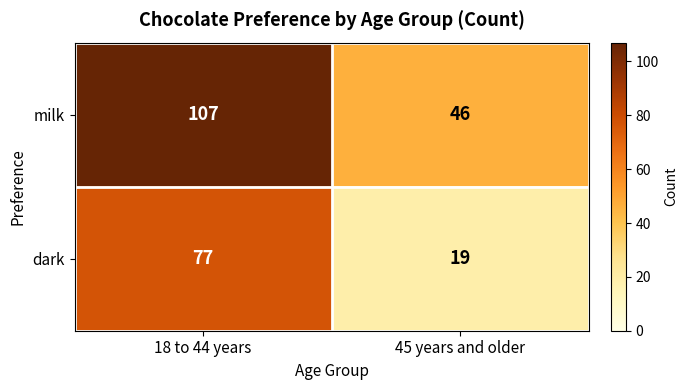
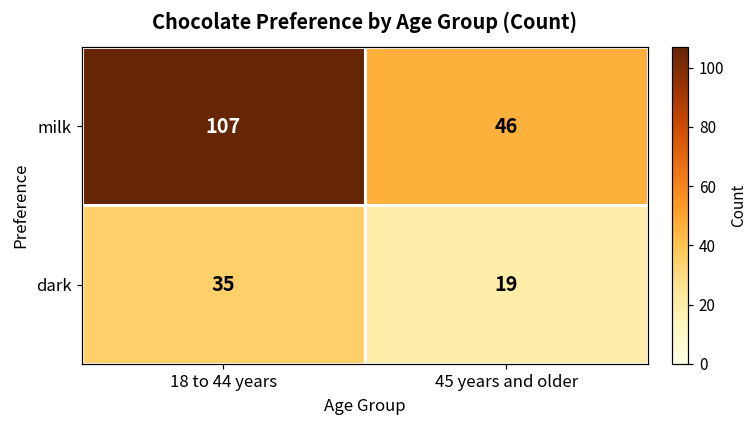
  {
    "milk": {
      "18 to 44 years": 107,
      "45 years and older": 46
    },
    "dark": {
-     "18 to 44 years": 77,
+     "18 to 44 years": 35,
      "45 years and older": 19
    }
  }
